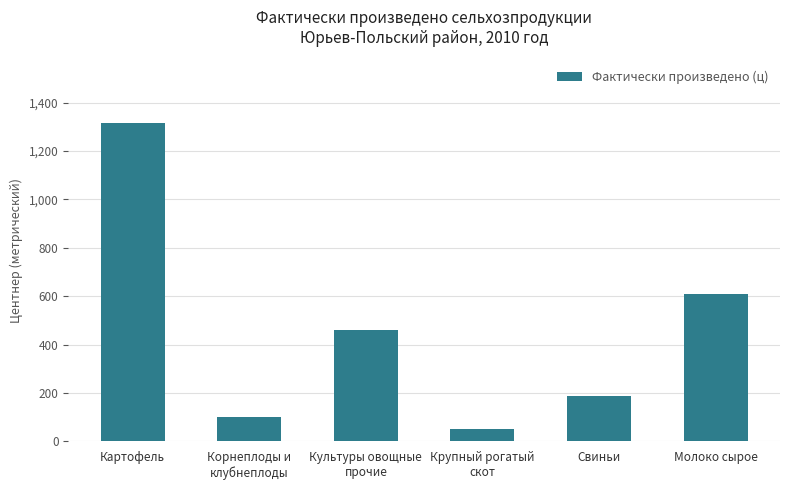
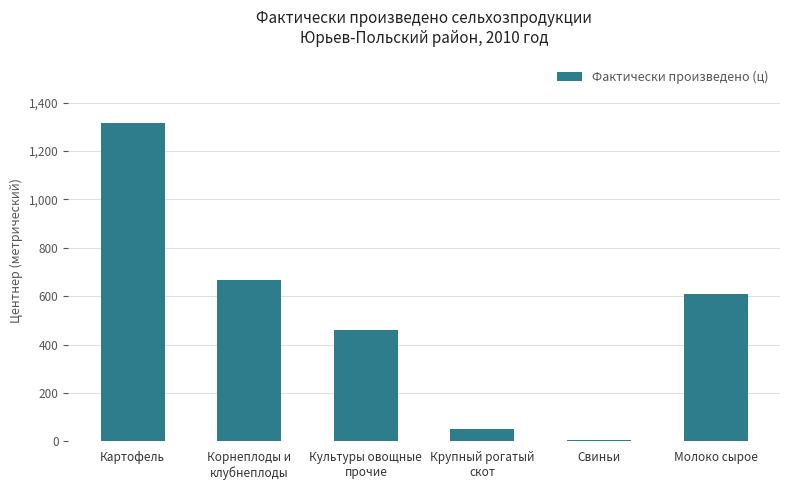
  {
    "Картофель": "1,320",
-   "Корнеплоды и клубнеплоды": "100",
+   "Корнеплоды и клубнеплоды": "670",
    "Культуры овощные прочие": "460",
    "Крупный рогатый скот": "50",
-   "Свиньи": "190",
+   "Свиньи": "10",
    "Молоко сырое": "610"
  }
